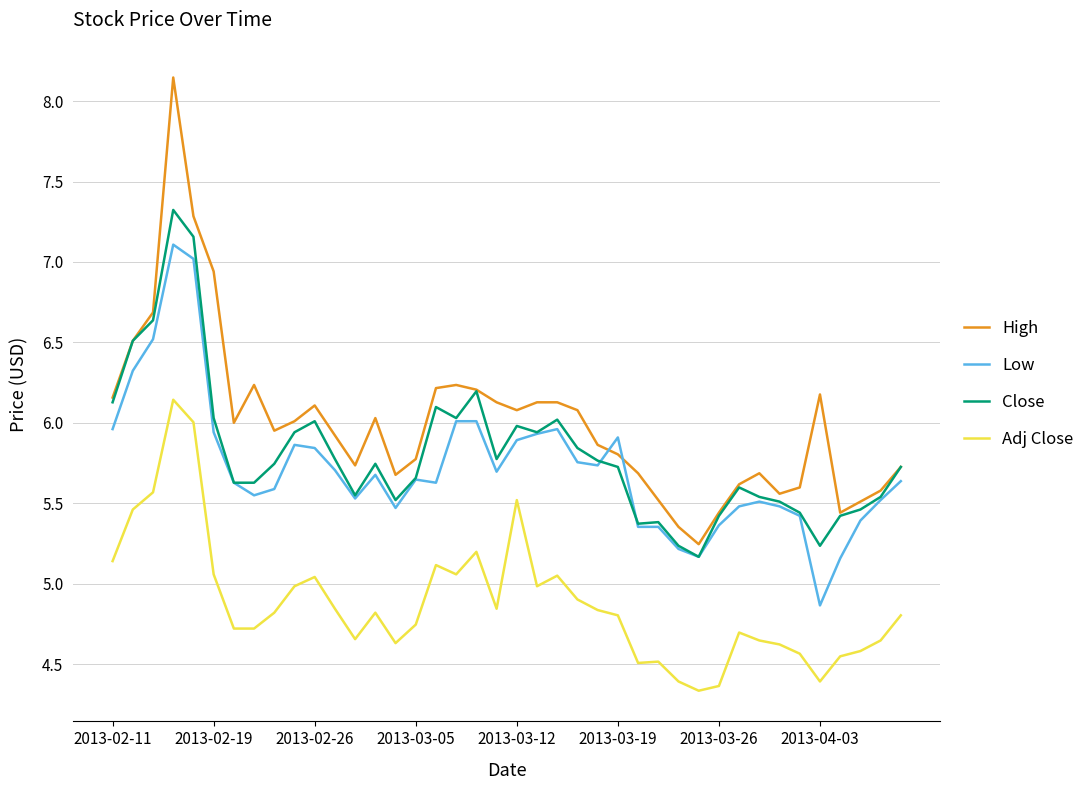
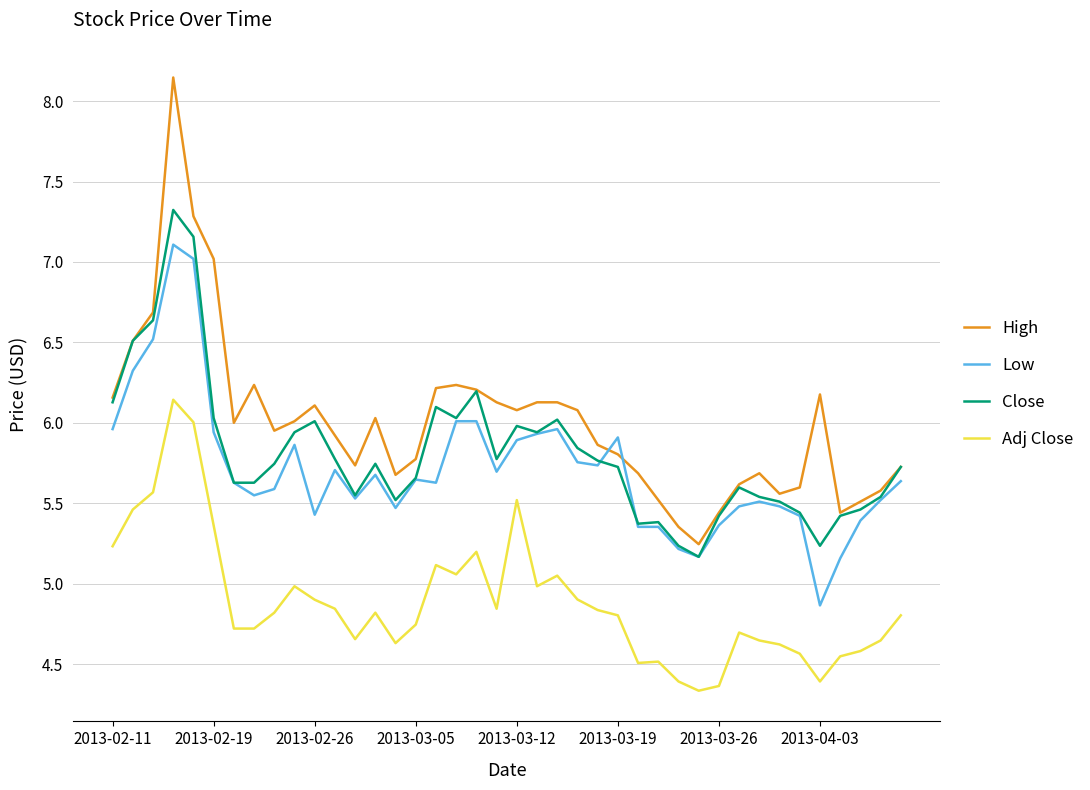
  {
    "High": {
      "2013-02-11": 6.16,
-     "2013-02-19": 6.94,
+     "2013-02-19": 7.02,
      "2013-02-26": 6.11,
      "2013-03-05": 5.77,
      "2013-03-12": 6.08,
      "2013-03-19": 5.80,
      "2013-03-26": 5.44,
      "2013-04-03": 6.18
    },
    "Low": {
      "2013-02-11": 5.96,
      "2013-02-19": 5.94,
-     "2013-02-26": 5.84,
+     "2013-02-26": 5.43,
      "2013-03-12": 5.89,
      "2013-03-19": 5.91,
      "2013-03-26": 5.36,
      "2013-04-03": 4.86
    },
    "Close": {
      "2013-02-11": 6.13,
      "2013-02-19": 6.03,
      "2013-02-26": 6.01,
      "2013-03-12": 5.98,
      "2013-03-19": 5.73,
      "2013-03-26": 5.42,
      "2013-04-03": 5.24
    },
    "Adj Close": {
-     "2013-02-11": 5.14,
-     "2013-02-19": 5.06,
-     "2013-02-26": 5.04,
+     "2013-02-11": 5.23,
+     "2013-02-19": 5.36,
+     "2013-02-26": 4.90,
      "2013-03-05": 4.75,
      "2013-03-12": 5.52,
      "2013-03-19": 4.80,
      "2013-03-26": 4.36,
      "2013-04-03": 4.39
    }
  }
